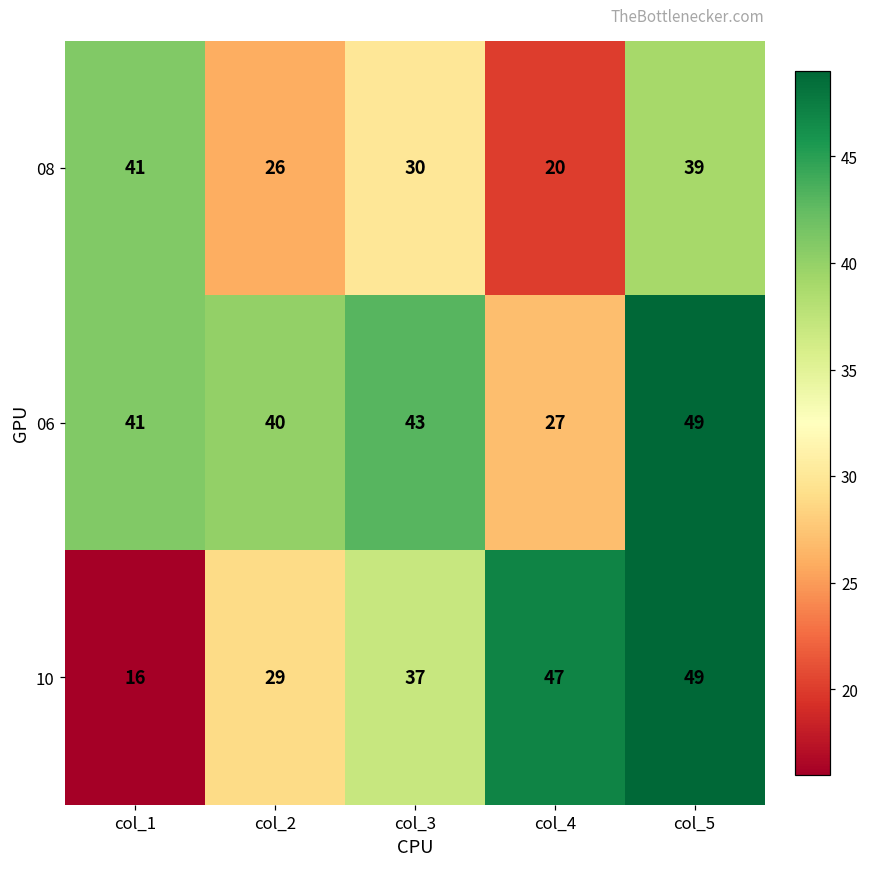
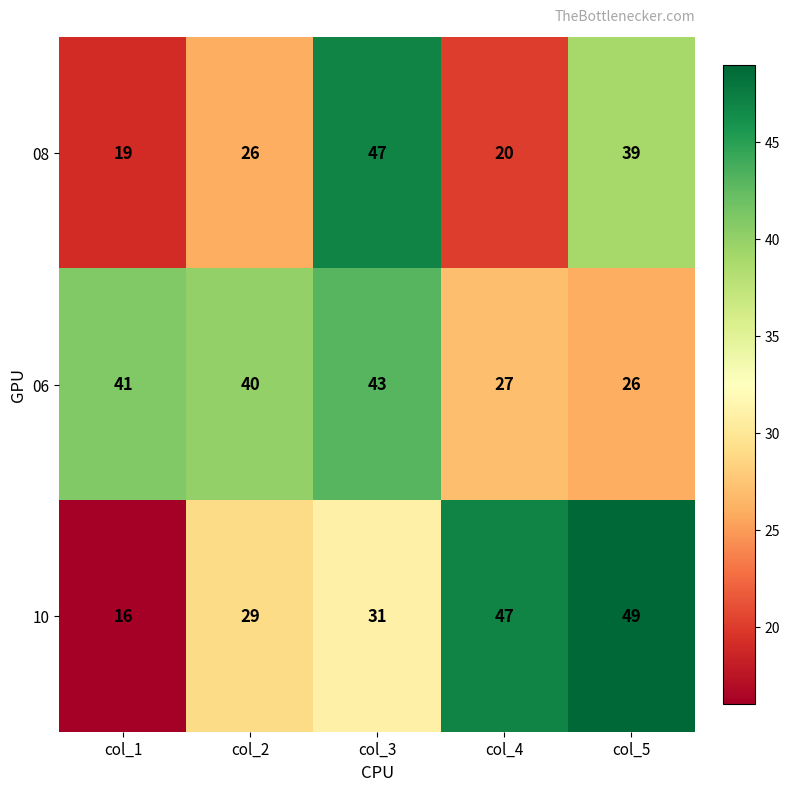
  {
    "08": {
-     "col_1": 41,
+     "col_1": 19,
      "col_2": 26,
-     "col_3": 30,
+     "col_3": 47,
      "col_4": 20,
      "col_5": 39
    },
    "06": {
      "col_1": 41,
      "col_2": 40,
      "col_3": 43,
      "col_4": 27,
-     "col_5": 49
+     "col_5": 26
    },
    "10": {
      "col_1": 16,
      "col_2": 29,
-     "col_3": 37,
+     "col_3": 31,
      "col_4": 47,
      "col_5": 49
    }
  }
